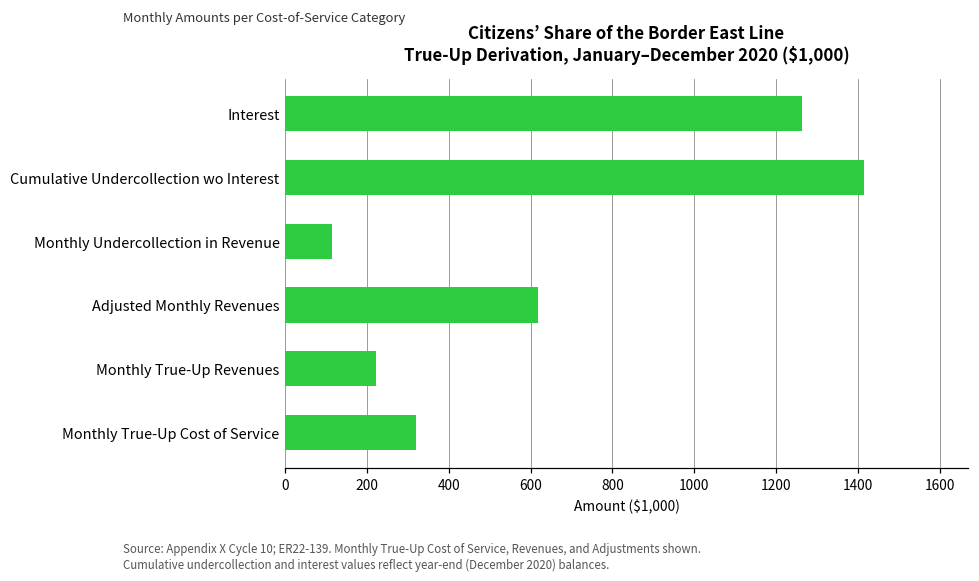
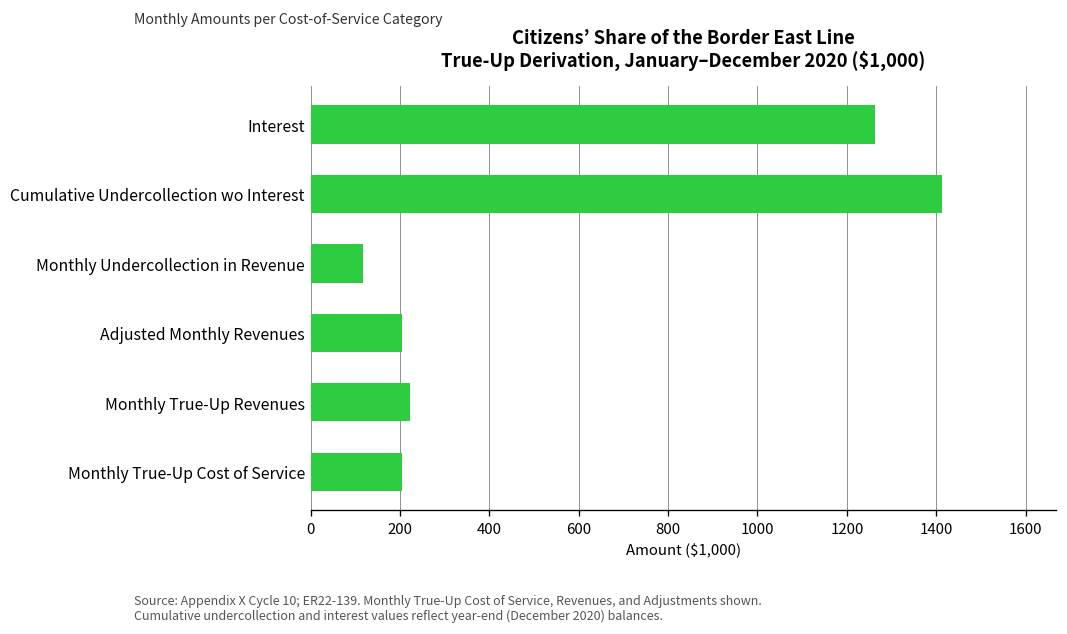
  {
    "Interest": 1260,
    "Cumulative Undercollection wo Interest": 1410,
    "Monthly Undercollection in Revenue": 120,
-   "Adjusted Monthly Revenues": 620,
+   "Adjusted Monthly Revenues": 200,
    "Monthly True-Up Revenues": 220,
-   "Monthly True-Up Cost of Service": 320
+   "Monthly True-Up Cost of Service": 200
  }
